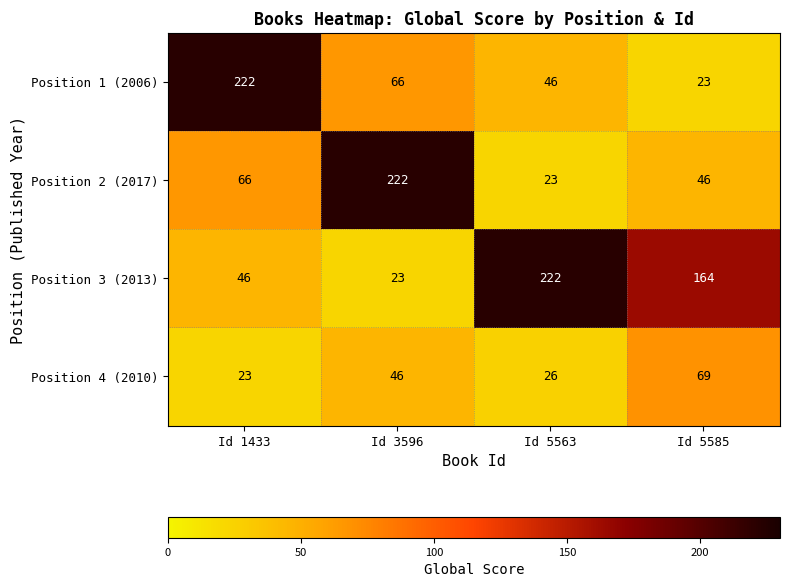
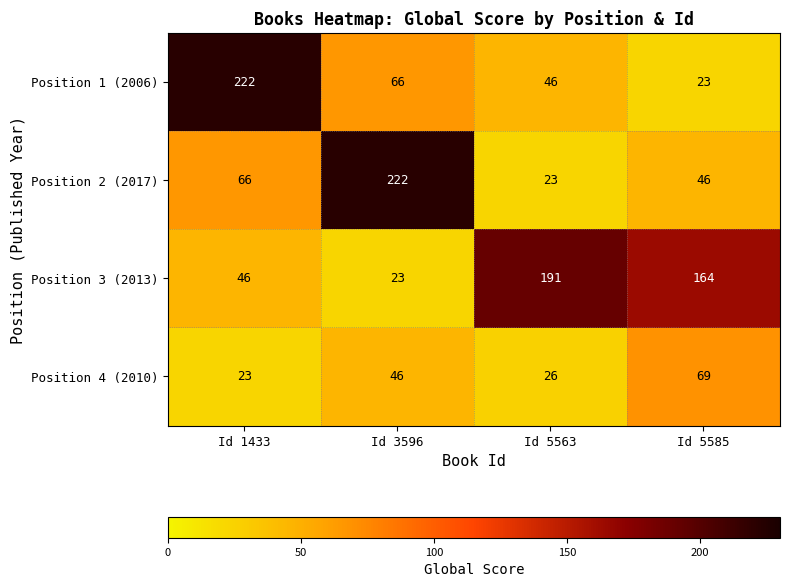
  {
    "Position 1 (2006)": {
      "Id 1433": 222,
      "Id 3596": 66,
      "Id 5563": 46,
      "Id 5585": 23
    },
    "Position 2 (2017)": {
      "Id 1433": 66,
      "Id 3596": 222,
      "Id 5563": 23,
      "Id 5585": 46
    },
    "Position 3 (2013)": {
      "Id 1433": 46,
      "Id 3596": 23,
-     "Id 5563": 222,
+     "Id 5563": 191,
      "Id 5585": 164
    },
    "Position 4 (2010)": {
      "Id 1433": 23,
      "Id 3596": 46,
      "Id 5563": 26,
      "Id 5585": 69
    }
  }
